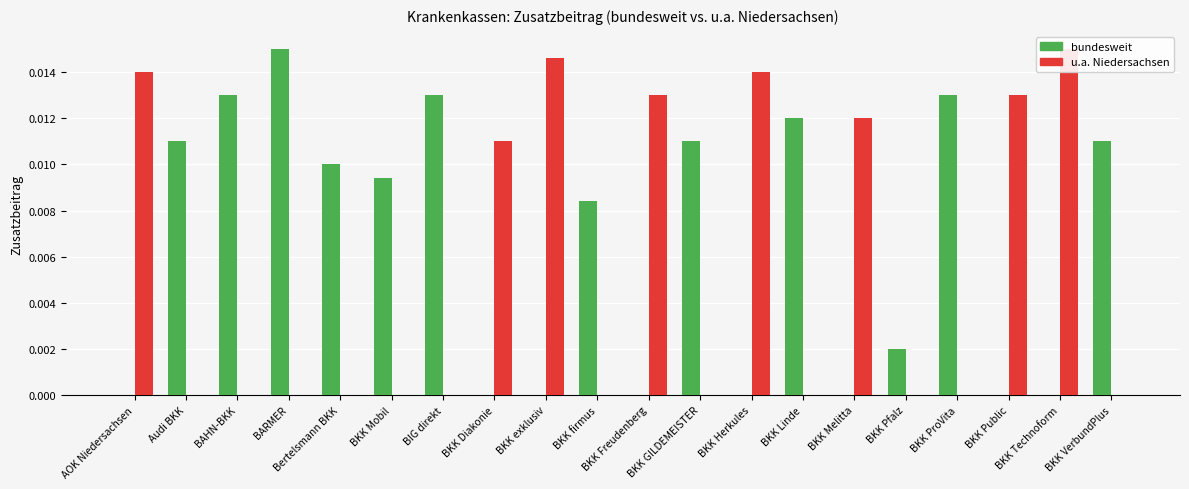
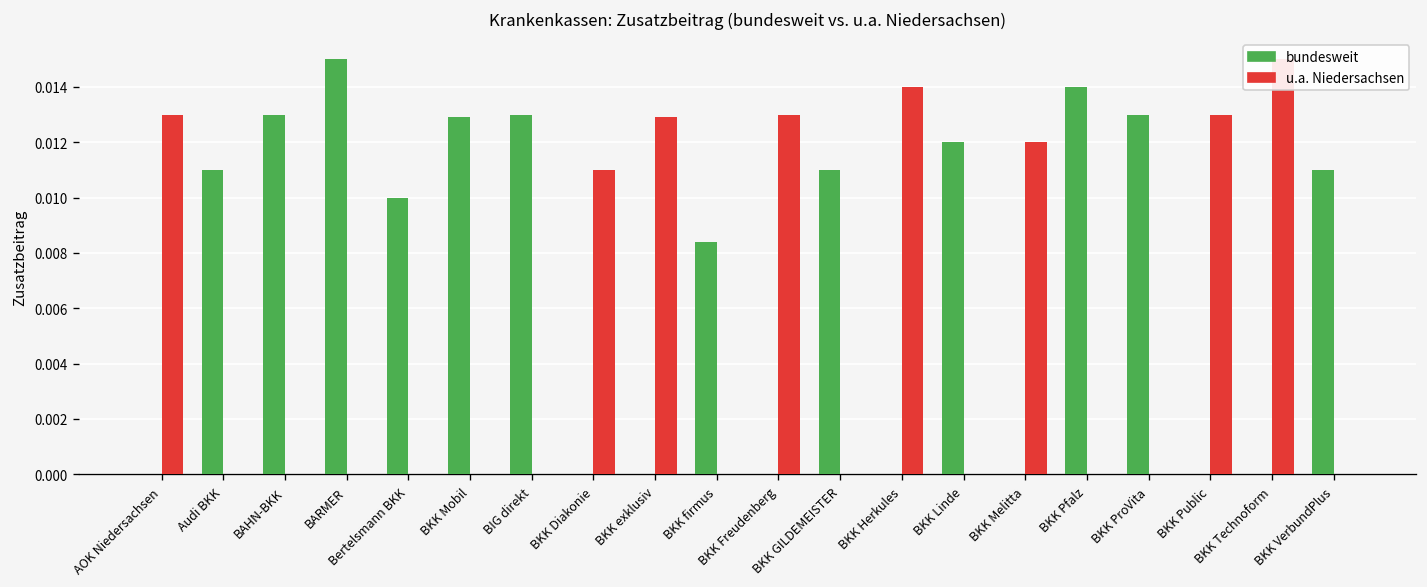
  {
    "bundesweit": {
      "AOK Niedersachsen": 0.0000,
      "Audi BKK": 0.0110,
      "BAHN-BKK": 0.0130,
      "BARMER": 0.0150,
      "Bertelsmann BKK": 0.0100,
-     "BKK Mobil": 0.0094,
+     "BKK Mobil": 0.0129,
      "BIG direkt": 0.0130,
      "BKK Diakonie": 0.0000,
      "BKK exklusiv": 0.0000,
      "BKK firmus": 0.0084,
      "BKK Freudenberg": 0.0000,
      "BKK GILDEMEISTER": 0.0110,
      "BKK Herkules": 0.0000,
      "BKK Linde": 0.0120,
      "BKK Melitta": 0.0000,
-     "BKK Pfalz": 0.002,
+     "BKK Pfalz": 0.014,
      "BKK ProVita": 0.0130,
      "BKK Public": 0.0000,
      "BKK Technoform": 0.0000,
      "BKK VerbundPlus": 0.0110
    },
    "u.a. Niedersachsen": {
-     "AOK Niedersachsen": 0.014,
+     "AOK Niedersachsen": 0.013,
      "Audi BKK": 0.0000,
      "BAHN-BKK": 0.0000,
      "BARMER": 0.0000,
      "Bertelsmann BKK": 0.0000,
      "BKK Mobil": 0.0000,
      "BIG direkt": 0.0000,
      "BKK Diakonie": 0.0110,
-     "BKK exklusiv": 0.0146,
+     "BKK exklusiv": 0.0129,
      "BKK firmus": 0.0000,
      "BKK Freudenberg": 0.0130,
      "BKK GILDEMEISTER": 0.0000,
      "BKK Herkules": 0.0140,
      "BKK Linde": 0.0000,
      "BKK Melitta": 0.0120,
      "BKK Pfalz": 0.0000,
      "BKK ProVita": 0.0000,
      "BKK Public": 0.0130,
      "BKK VerbundPlus": 0.0000
    }
  }
